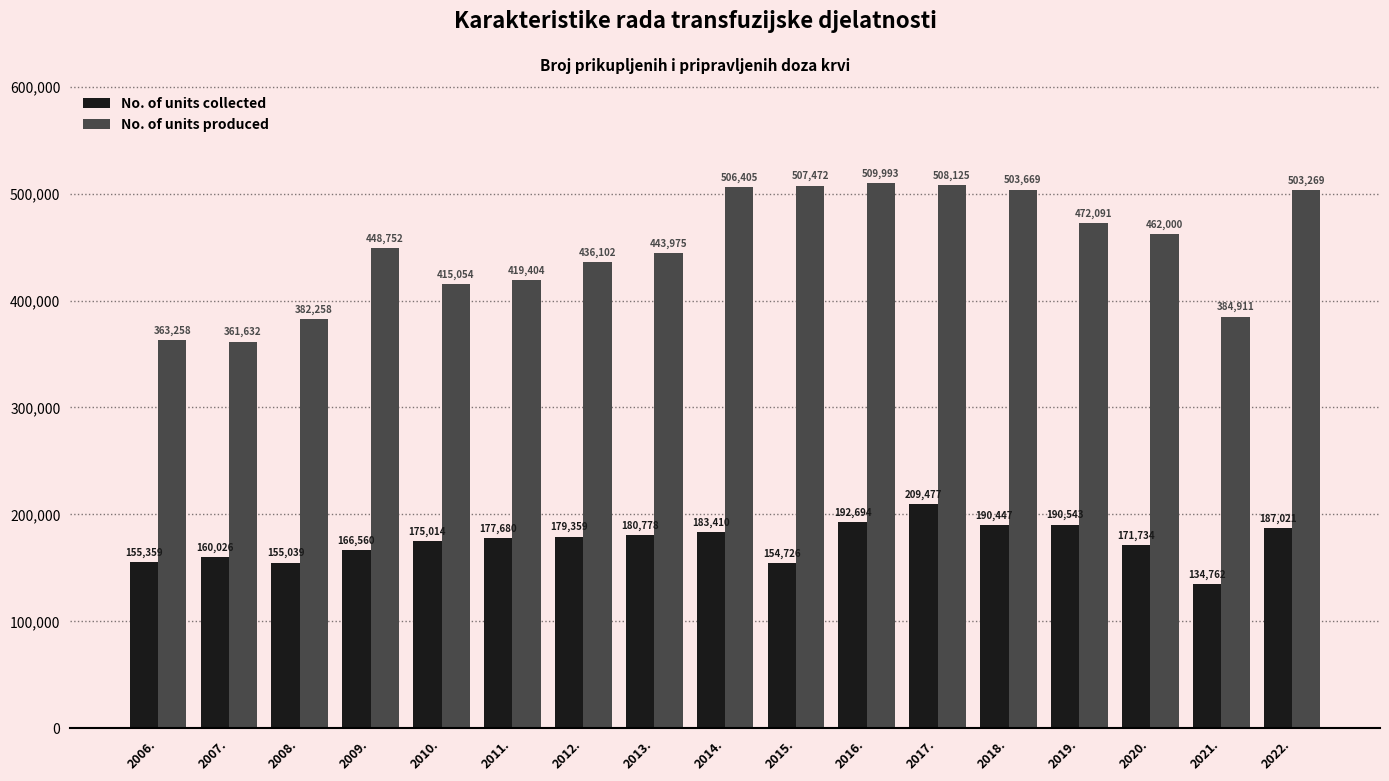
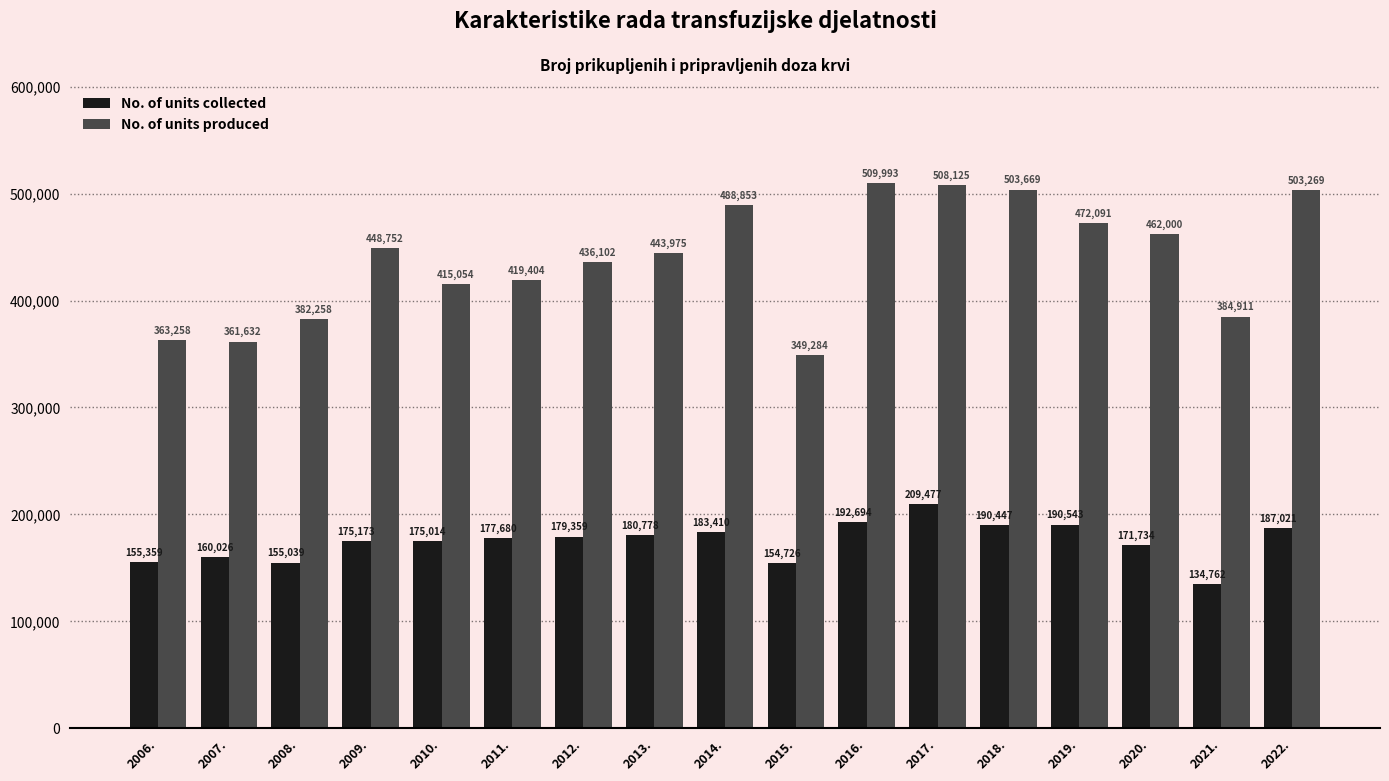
  {
    "No. of units collected": {
      "2006.": "155,359",
      "2007.": "160,026",
      "2008.": "155,039",
-     "2009.": "166,560",
+     "2009.": "175,173",
      "2010.": "175,014",
      "2011.": "177,680",
      "2012.": "179,359",
      "2013.": "180,778",
      "2014.": "183,410",
      "2015.": "154,726",
      "2016.": "192,694",
      "2017.": "209,477",
      "2018.": "190,447",
      "2019.": "190,543",
      "2020.": "171,734",
      "2021.": "134,762",
      "2022.": "187,021"
    },
    "No. of units produced": {
      "2006.": "363,258",
      "2007.": "361,632",
      "2008.": "382,258",
      "2009.": "448,752",
      "2010.": "415,054",
      "2011.": "419,404",
      "2012.": "436,102",
      "2013.": "443,975",
-     "2014.": "506,405",
-     "2015.": "507,472",
+     "2014.": "488,853",
+     "2015.": "349,284",
      "2016.": "509,993",
      "2017.": "508,125",
      "2018.": "503,669",
      "2019.": "472,091",
      "2020.": "462,000",
      "2021.": "384,911",
      "2022.": "503,269"
    }
  }
